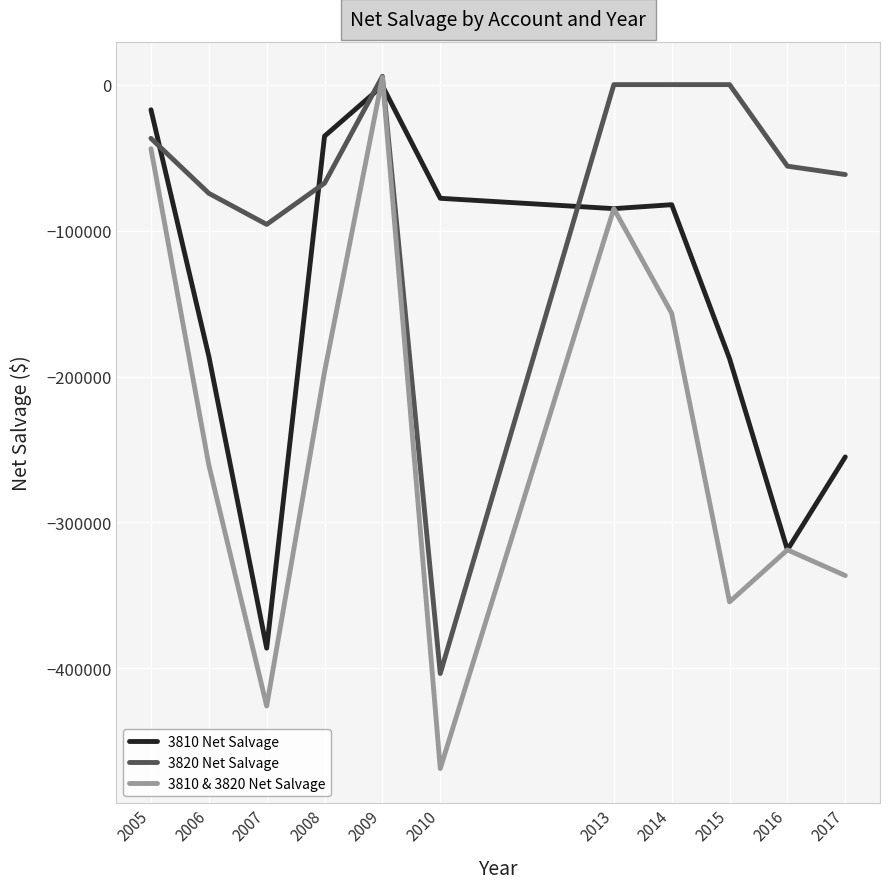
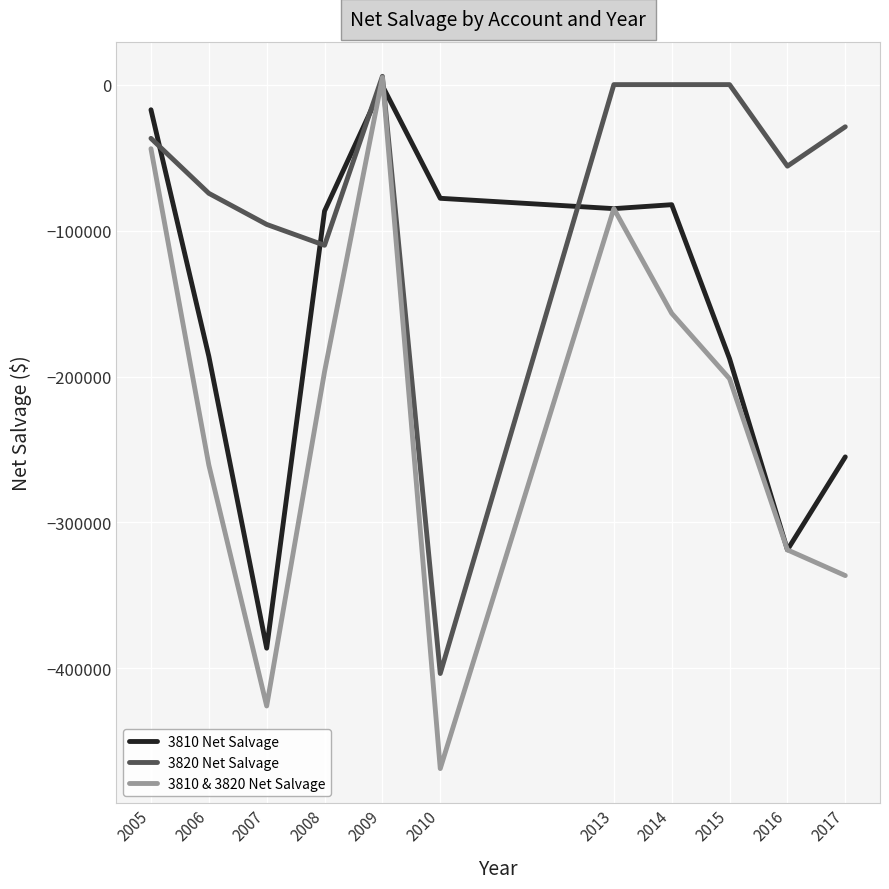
  {
    "3810 Net Salvage": {
      "2005": -17000,
      "2006": -186000,
      "2007": -386000,
-     "2008": -35000,
+     "2008": -87000,
      "2009": -1000,
      "2010": -78000,
      "2014": -82000,
      "2015": -188000,
      "2017": -255000
    },
    "3820 Net Salvage": {
      "2005": -37000,
      "2006": -74000,
      "2007": -96000,
-     "2008": -68000,
+     "2008": -110000,
      "2010": -403000,
      "2013": 0,
      "2014": 0,
      "2015": 0,
      "2016": -56000,
-     "2017": -62000
+     "2017": -29000
    },
    "3810 & 3820 Net Salvage": {
      "2005": -44000,
      "2006": -261000,
      "2007": -426000,
      "2008": -197000,
      "2010": -469000,
      "2014": -157000,
-     "2015": -354000,
+     "2015": -202000,
      "2017": -336000
    }
  }
